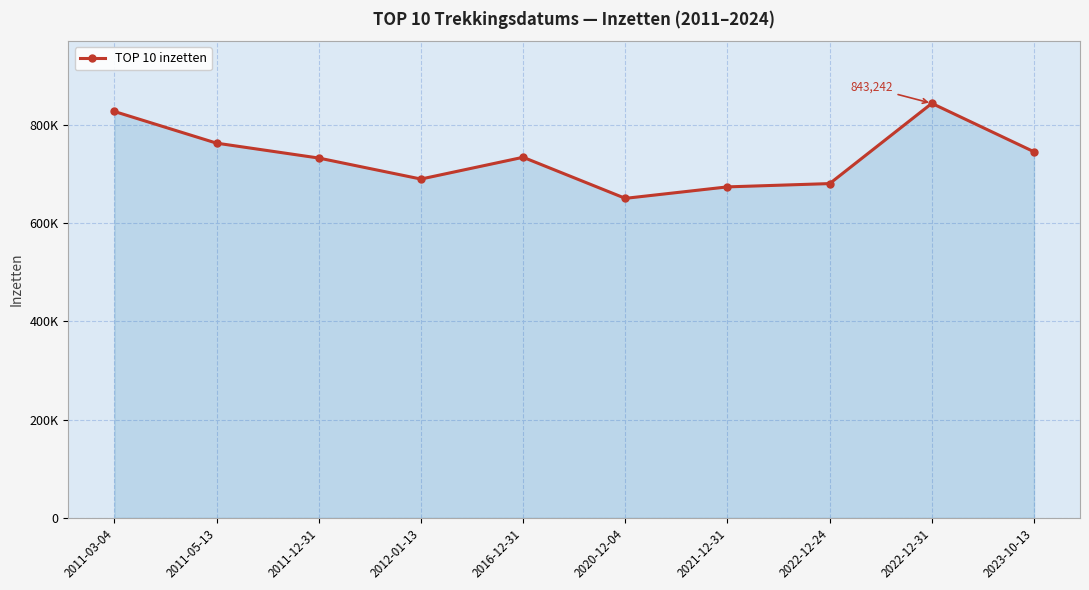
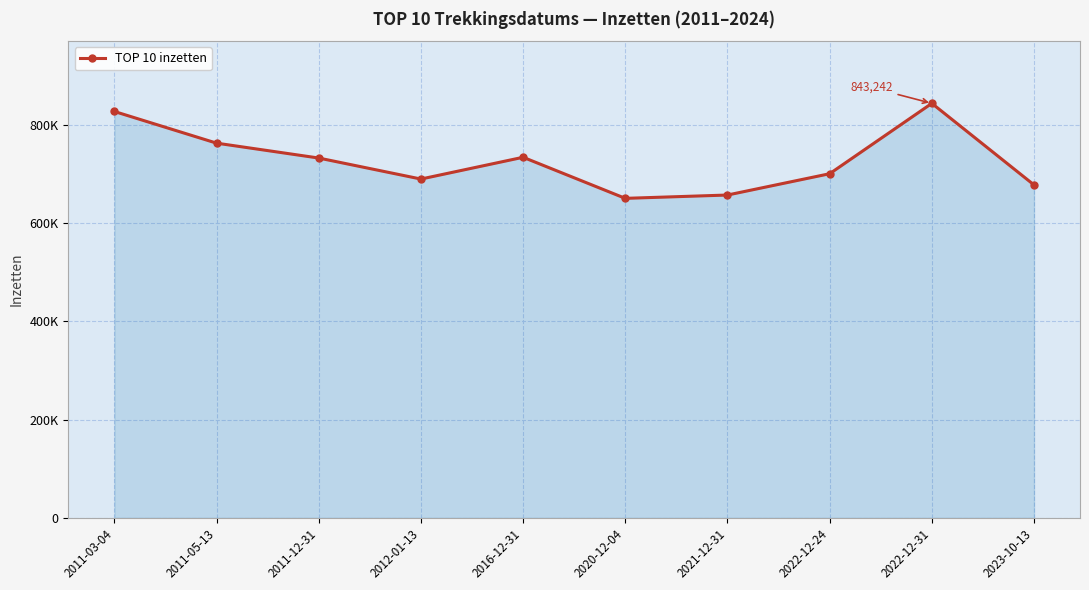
  {
    "2011-03-04": 830000,
    "2011-05-13": 760000,
    "2011-12-31": 730000,
    "2012-01-13": 690000,
    "2016-12-31": 730000,
    "2020-12-04": 650000,
-   "2021-12-31": 670000,
-   "2022-12-24": 680000,
-   "2023-10-13": 740000
+   "2021-12-31": 660000,
+   "2022-12-24": 700000,
+   "2023-10-13": 680000
  }
